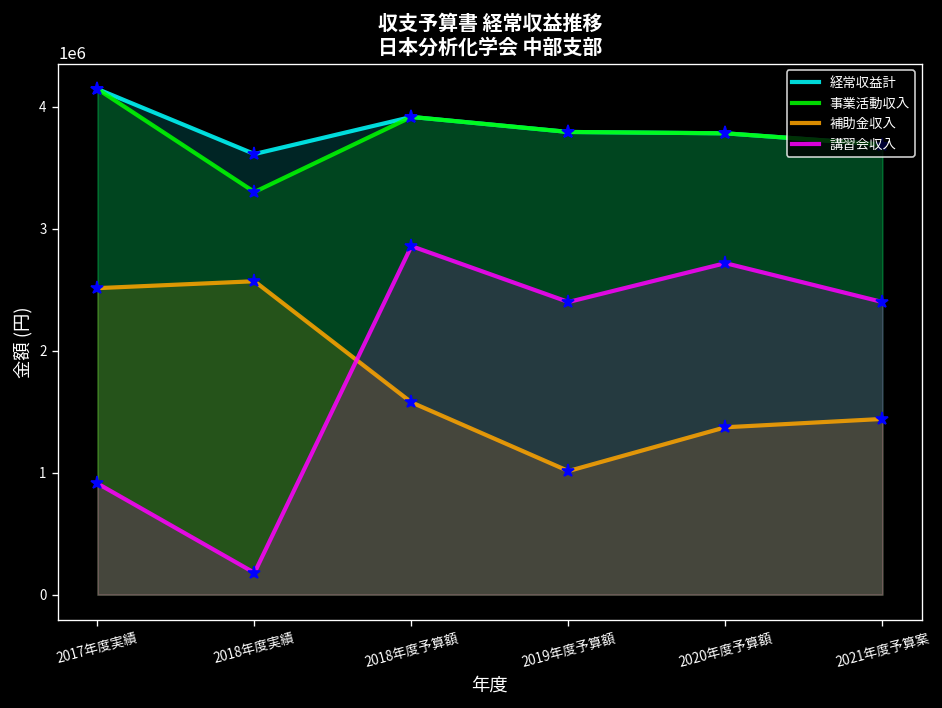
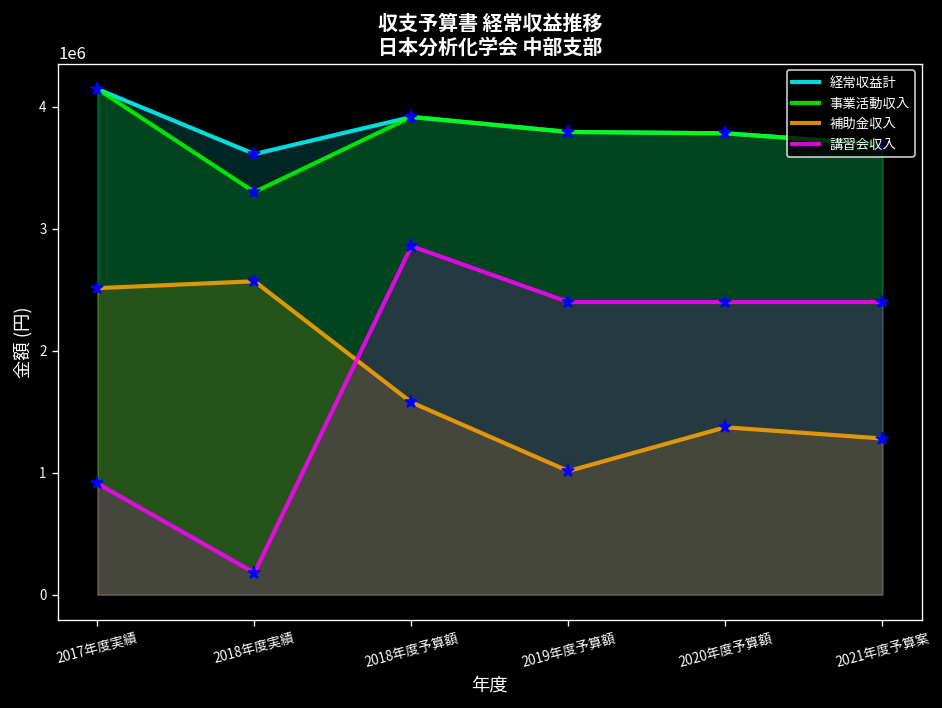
  {
    "経常収益計": {
      "2018年度実績": 3610000
    },
    "事業活動収入": {
      "2018年度実績": 3300000
    },
    "補助金収入": {
      "2017年度実績": 2510000,
      "2018年度実績": 2570000,
      "2018年度予算額": 1580000,
      "2019年度予算額": 1010000,
      "2020年度予算額": 1370000,
-     "2021年度予算案": 1440000
+     "2021年度予算案": 1280000
    },
    "講習会収入": {
      "2017年度実績": 910000,
      "2018年度実績": 180000,
      "2018年度予算額": 2860000,
      "2019年度予算額": 2400000,
-     "2020年度予算額": 2720000,
+     "2020年度予算額": 2400000,
      "2021年度予算案": 2400000
    }
  }
